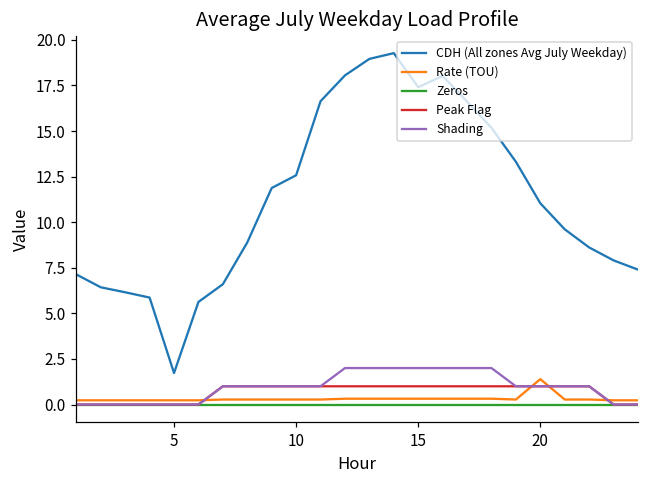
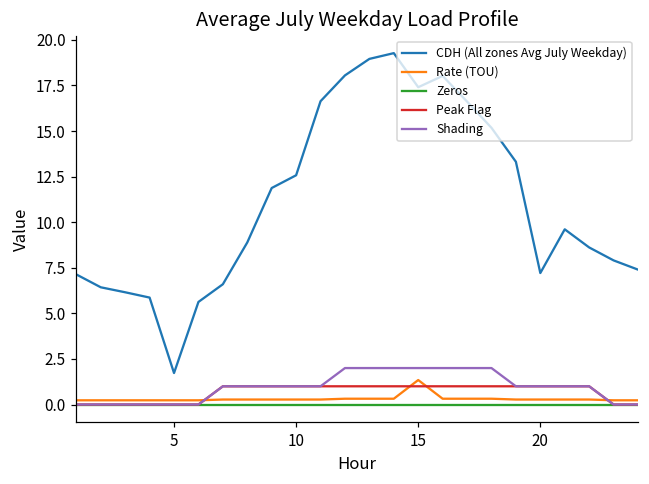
  {
    "CDH (All zones Avg July Weekday)": {
      "5": 1.7,
      "10": 12.6,
-     "20": 11.0
+     "20": 7.2
    },
    "Rate (TOU)": {
      "5": 0.2,
      "10": 0.3,
-     "15": 0.3,
-     "20": 1.4
+     "15": 1.3,
+     "20": 0.3
    },
    "Zeros": {
      "10": 0.0,
      "15": 0.0,
      "20": 0.0
    },
    "Peak Flag": {
      "15": 1.0
    },
    "Shading": {
      "15": 2.0
    }
  }
